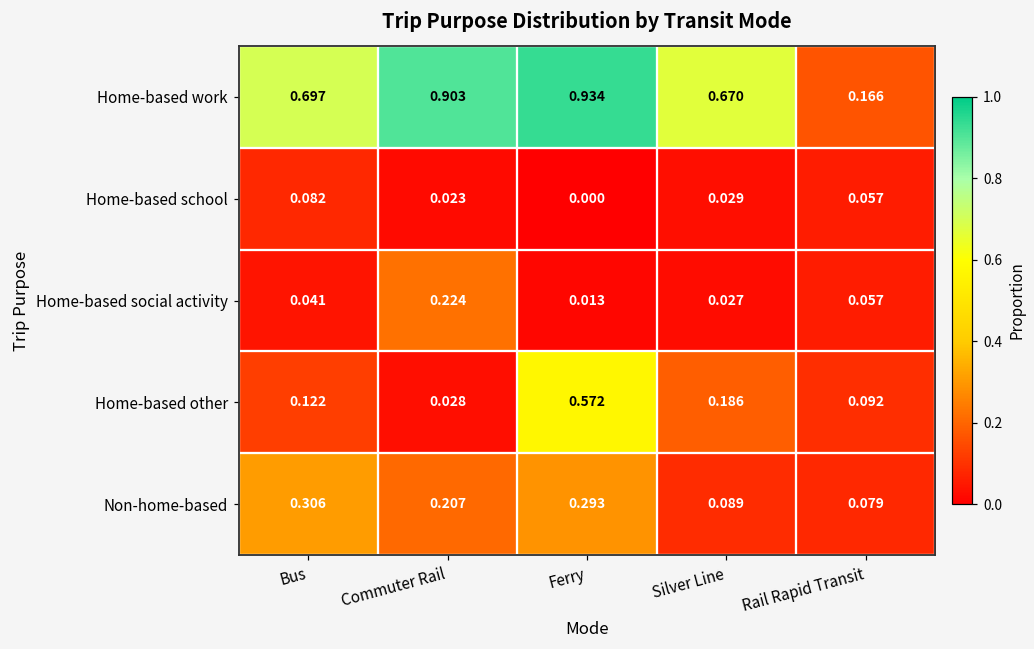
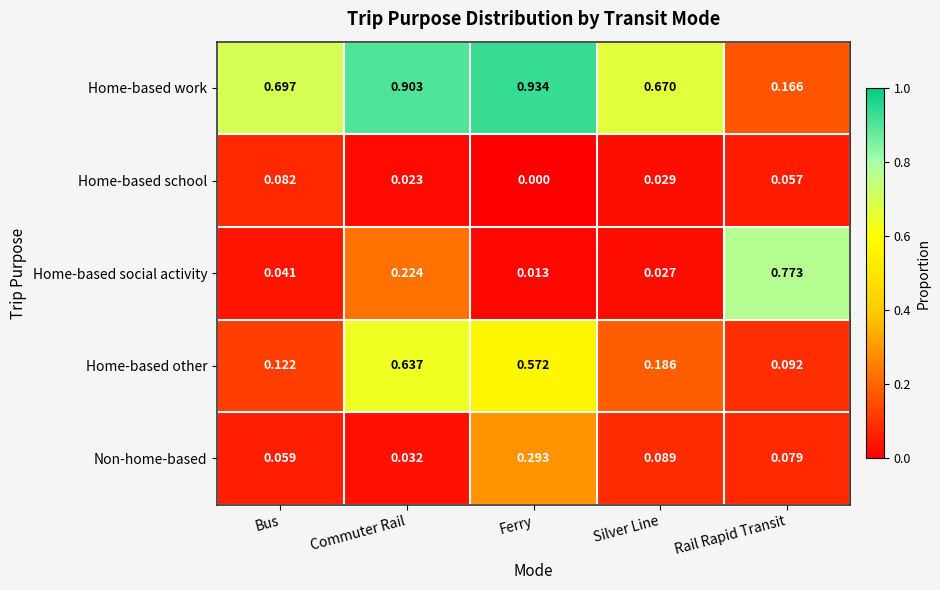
  {
    "Home-based work": {
      "Bus": 0.697,
      "Commuter Rail": 0.903,
      "Ferry": 0.934,
      "Silver Line": 0.670,
      "Rail Rapid Transit": 0.166
    },
    "Home-based school": {
      "Bus": 0.082,
      "Commuter Rail": 0.023,
      "Ferry": 0.000,
      "Silver Line": 0.029,
      "Rail Rapid Transit": 0.057
    },
    "Home-based social activity": {
      "Bus": 0.041,
      "Commuter Rail": 0.224,
      "Ferry": 0.013,
      "Silver Line": 0.027,
-     "Rail Rapid Transit": 0.057
+     "Rail Rapid Transit": 0.773
    },
    "Home-based other": {
      "Bus": 0.122,
-     "Commuter Rail": 0.028,
+     "Commuter Rail": 0.637,
      "Ferry": 0.572,
      "Silver Line": 0.186,
      "Rail Rapid Transit": 0.092
    },
    "Non-home-based": {
-     "Bus": 0.306,
-     "Commuter Rail": 0.207,
+     "Bus": 0.059,
+     "Commuter Rail": 0.032,
      "Ferry": 0.293,
      "Silver Line": 0.089,
      "Rail Rapid Transit": 0.079
    }
  }
